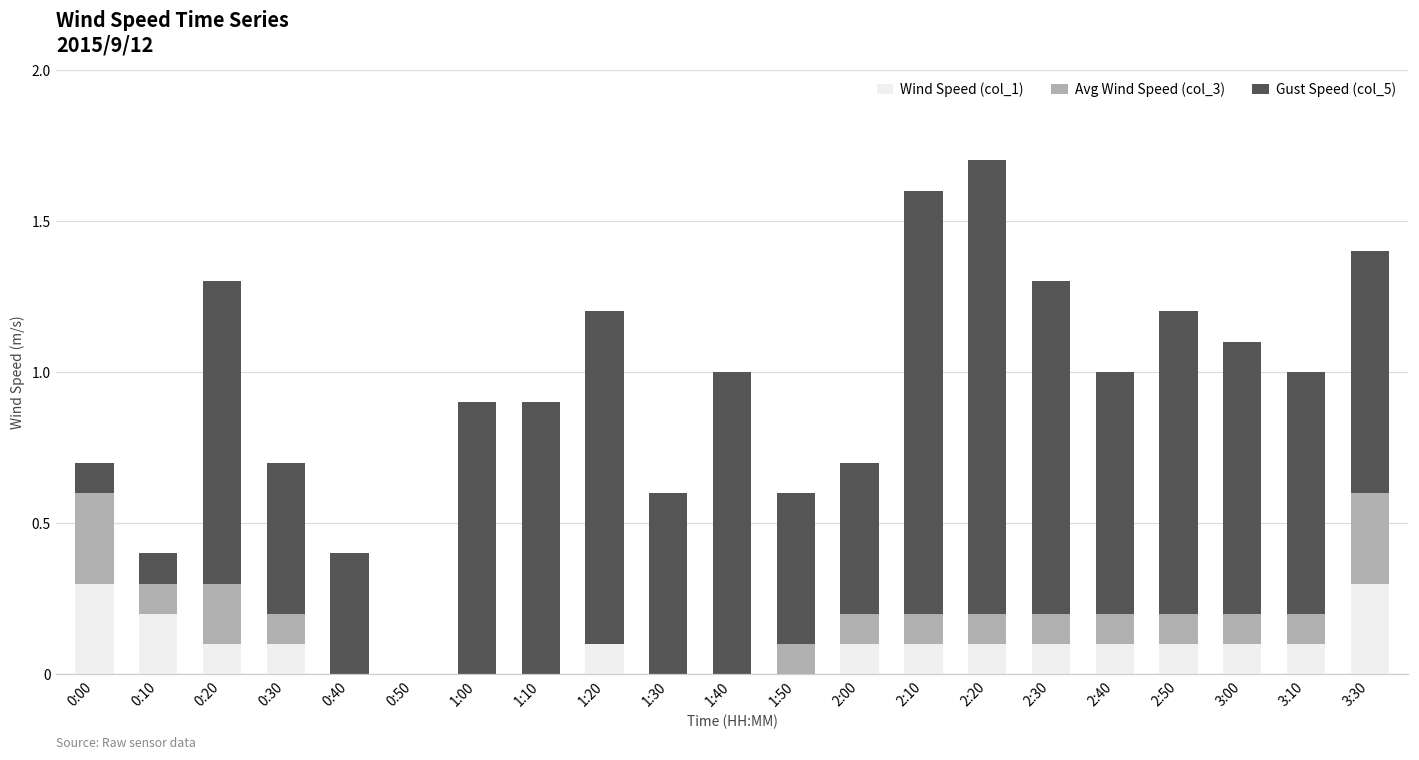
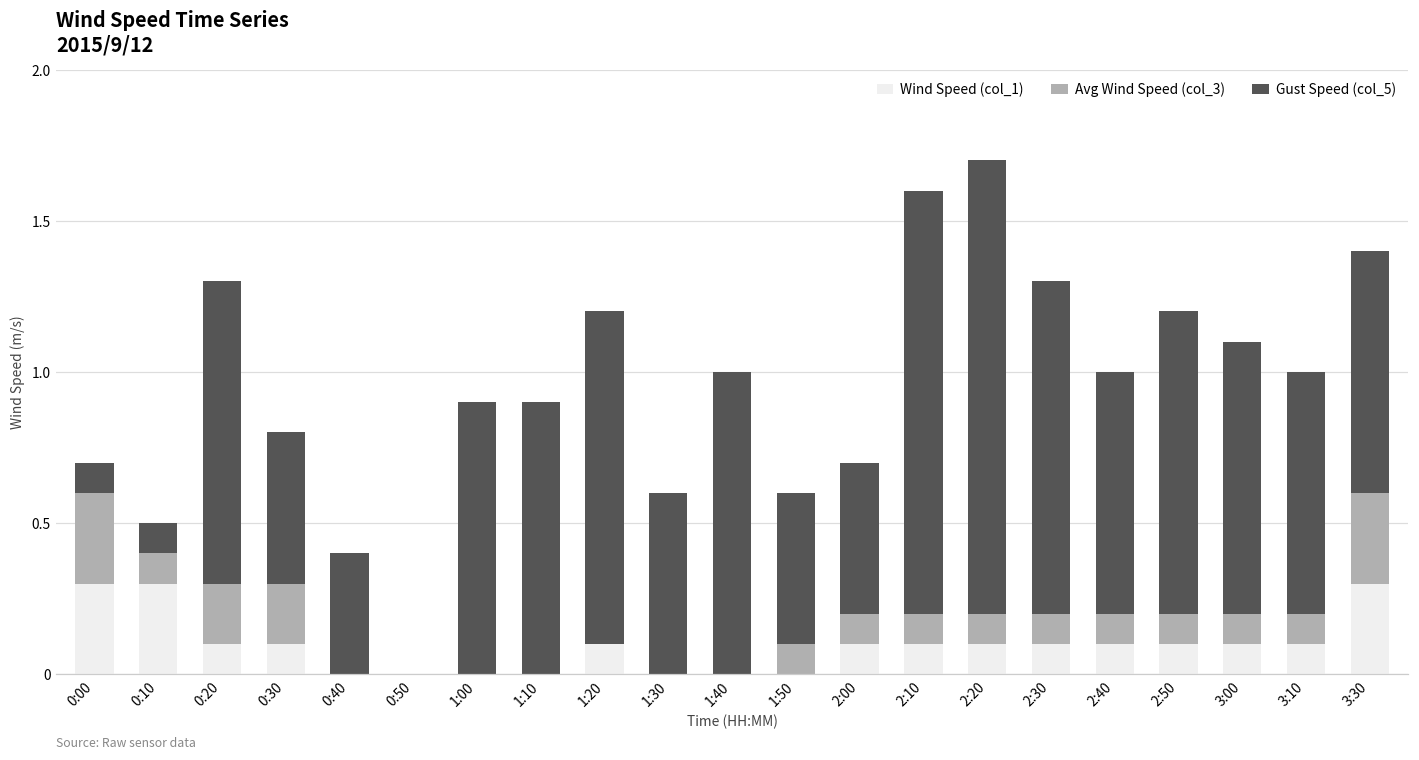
  {
    "Wind Speed (col_1)": {
      "0:00": 0.3,
-     "0:10": 0.2,
+     "0:10": 0.3,
      "0:20": 0.1,
      "0:30": 0.1,
      "0:40": 0.0,
      "0:50": 0.0,
      "1:00": 0.0,
      "1:10": 0.0,
      "1:20": 0.1,
      "1:30": 0.0,
      "1:40": 0.0,
      "1:50": 0.0,
      "2:00": 0.1,
      "2:10": 0.1,
      "2:20": 0.1,
      "2:30": 0.1,
      "2:40": 0.1,
      "2:50": 0.1,
      "3:00": 0.1,
      "3:10": 0.1,
      "3:30": 0.3
    },
    "Avg Wind Speed (col_3)": {
-     "0:30": 0.1
+     "0:30": 0.2
    },
    "Gust Speed (col_5)": {
      "0:00": 0.1,
      "0:10": 0.1,
      "0:20": 1.0,
      "0:30": 0.5,
      "0:40": 0.4,
      "0:50": 0.0,
      "1:00": 0.9,
      "1:10": 0.9,
      "1:20": 1.1,
      "1:30": 0.6,
      "1:40": 1.0,
      "1:50": 0.5,
      "2:00": 0.5,
      "2:10": 1.4,
      "2:20": 1.5,
      "2:30": 1.1,
      "2:40": 0.8,
      "2:50": 1.0,
      "3:00": 0.9,
      "3:10": 0.8,
      "3:30": 0.8
    }
  }
